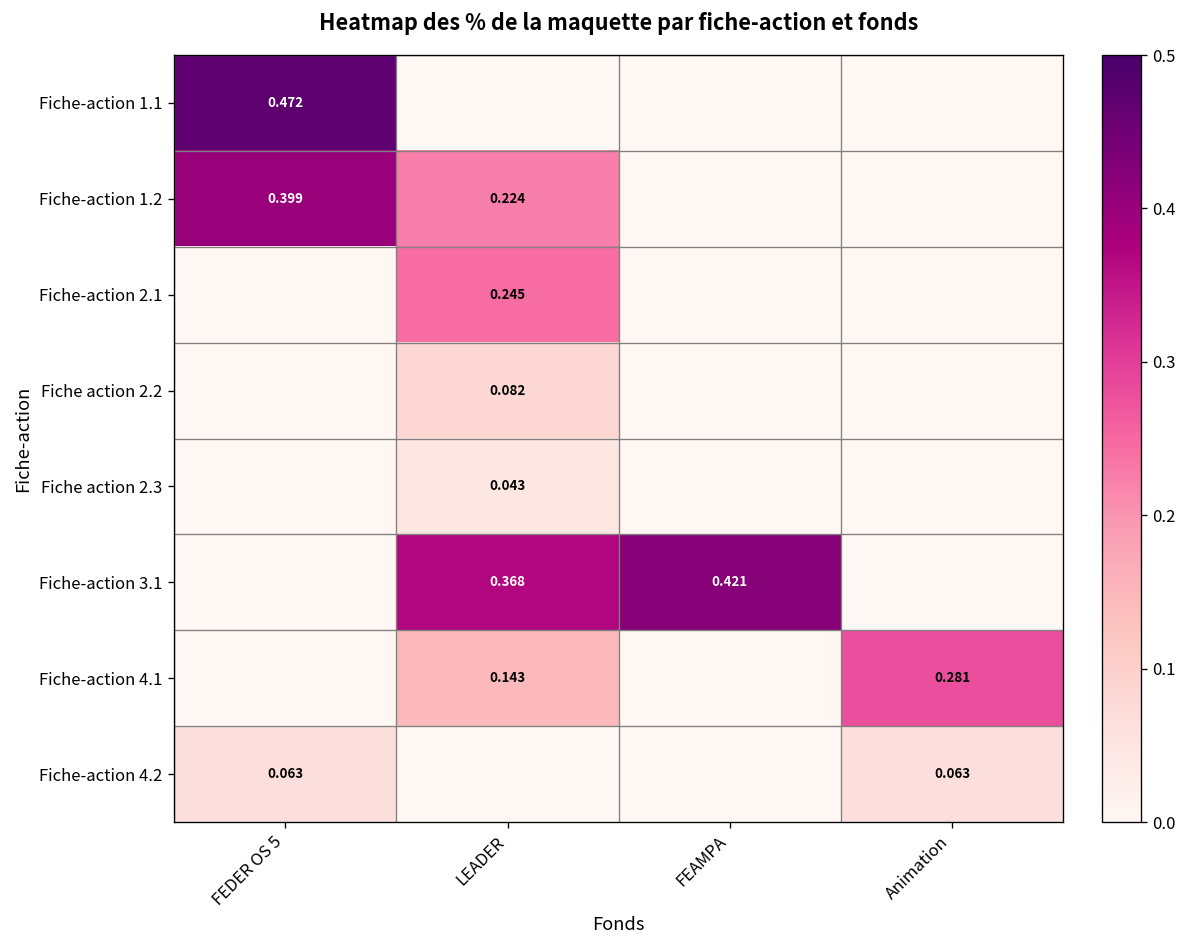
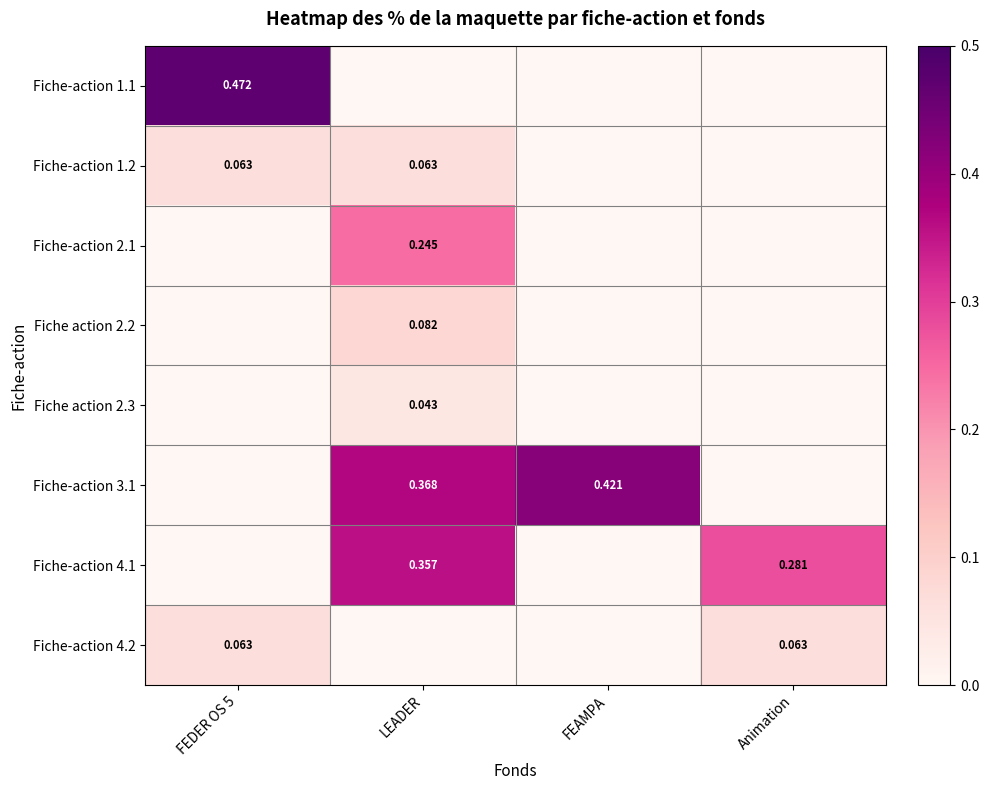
  {
    "Fiche-action 1.1": {
      "FEDER OS 5": 0.472
    },
    "Fiche-action 1.2": {
-     "FEDER OS 5": 0.399,
-     "LEADER": 0.224
+     "FEDER OS 5": 0.063,
+     "LEADER": 0.063
    },
    "Fiche-action 2.1": {
      "LEADER": 0.245
    },
    "Fiche action 2.2": {
      "LEADER": 0.082
    },
    "Fiche action 2.3": {
      "LEADER": 0.043
    },
    "Fiche-action 3.1": {
      "LEADER": 0.368,
      "FEAMPA": 0.421
    },
    "Fiche-action 4.1": {
-     "LEADER": 0.143,
+     "LEADER": 0.357,
      "Animation": 0.281
    },
    "Fiche-action 4.2": {
      "FEDER OS 5": 0.063,
      "Animation": 0.063
    }
  }
